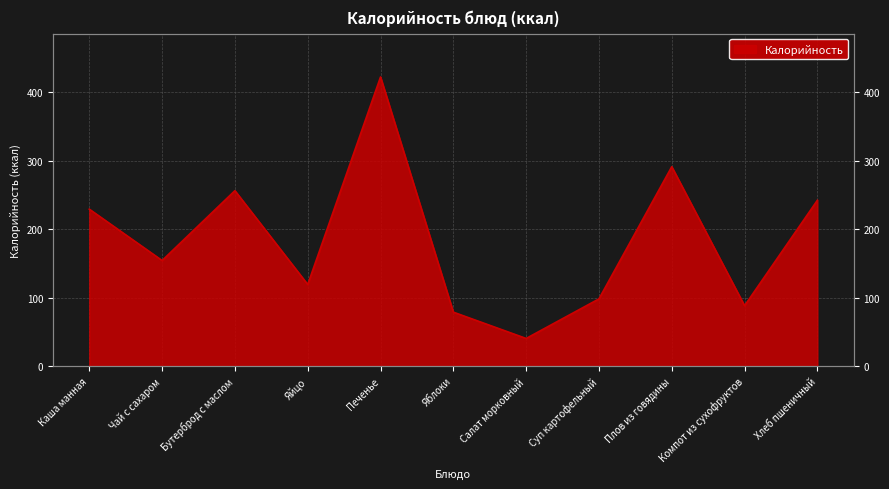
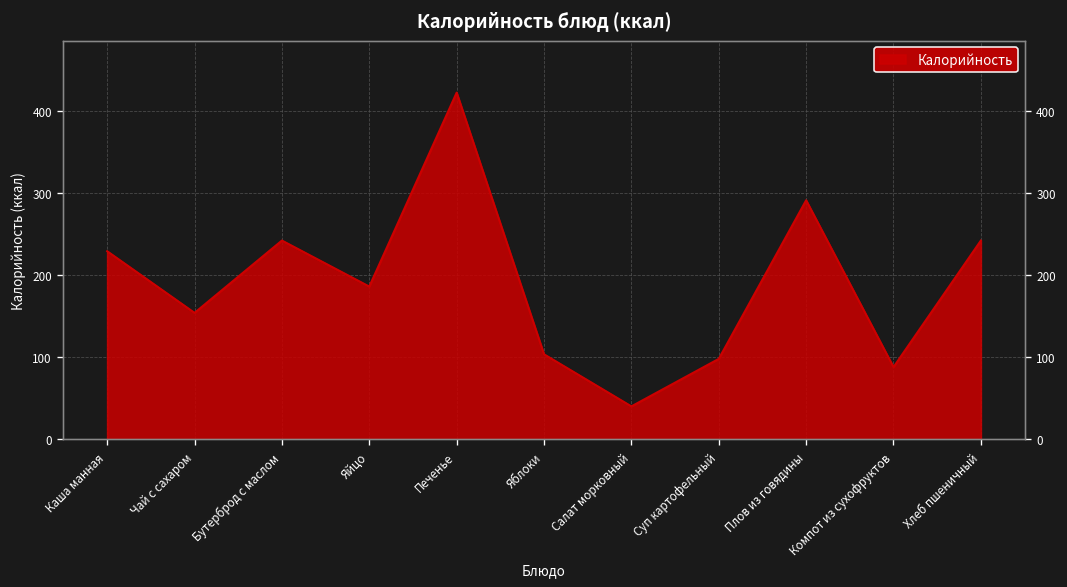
  {
    "Каша манная": 230,
    "Чай с сахаром": 150,
-   "Бутерброд с маслом": 260,
-   "Яйцо": 120,
+   "Бутерброд с маслом": 240,
+   "Яйцо": 190,
    "Печенье": 420,
-   "Яблоки": 80,
+   "Яблоки": 100,
    "Салат морковный": 40,
    "Суп картофельный": 100,
    "Плов из говядины": 290,
    "Компот из сухофруктов": 90,
    "Хлеб пшеничный": 240
  }
